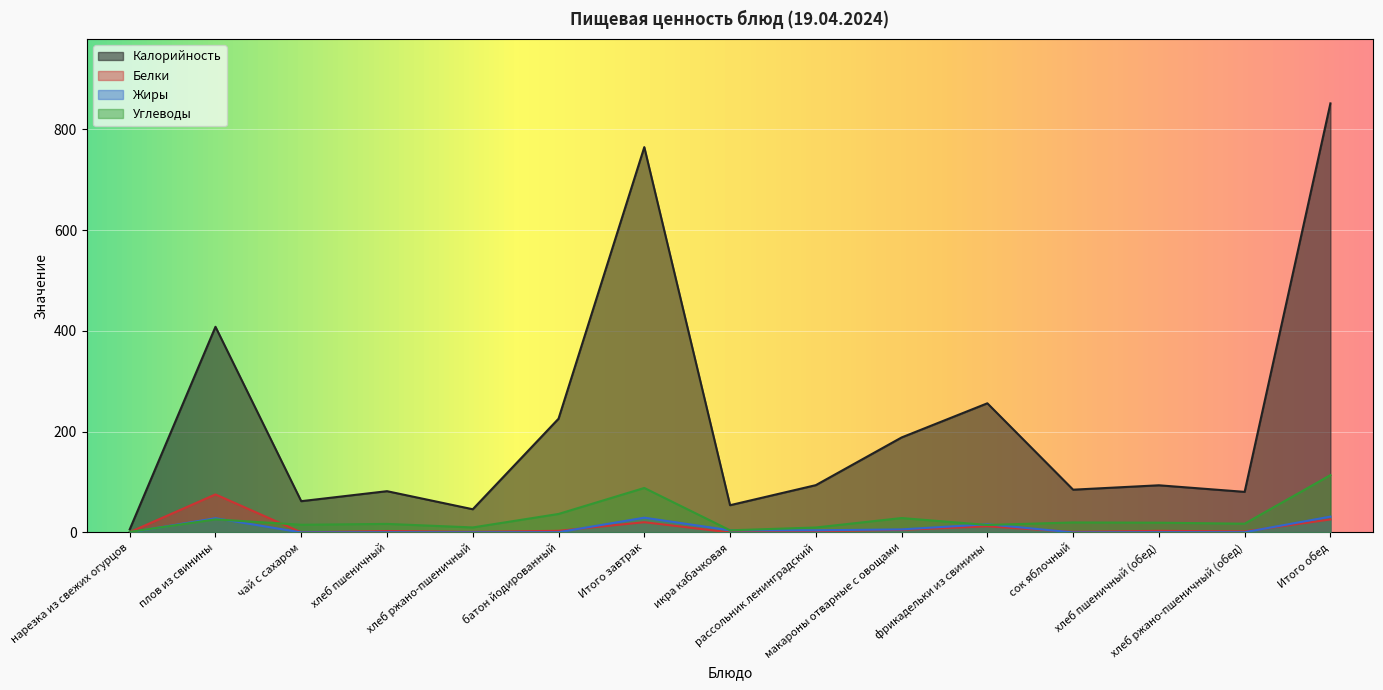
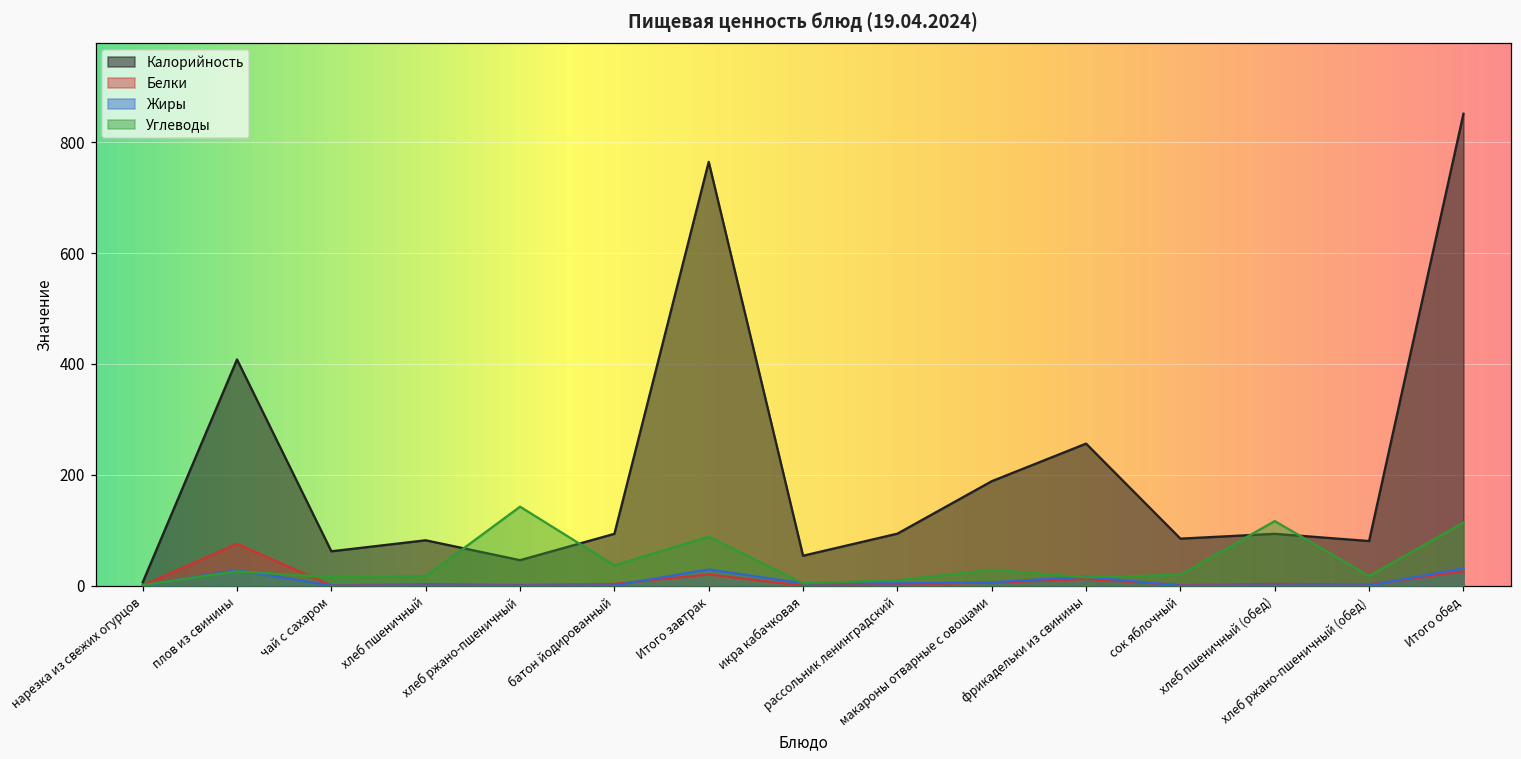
  {
    "Калорийность": {
      "плов из свинины": 410,
      "чай с сахаром": 60,
      "хлеб пшеничный": 80,
      "хлеб ржано-пшеничный": 50,
-     "батон йодированный": 230,
+     "батон йодированный": 90,
      "Итого завтрак": 760,
      "икра кабачковая": 50,
      "рассольник ленинградский": 90,
      "макароны отварные с овощами": 190,
      "фрикадельки из свинины": 260,
      "сок яблочный": 80,
      "хлеб пшеничный (обед)": 90,
      "хлеб ржано-пшеничный (обед)": 80,
      "Итого обед": 850
    },
    "Белки": {
      "плов из свинины": 80,
      "Итого завтрак": 20,
      "Итого обед": 30
    },
    "Жиры": {
      "Итого завтрак": 30,
      "Итого обед": 30
    },
    "Углеводы": {
      "чай с сахаром": 20,
      "хлеб пшеничный": 20,
-     "хлеб ржано-пшеничный": 10,
+     "хлеб ржано-пшеничный": 140,
      "батон йодированный": 40,
      "Итого завтрак": 90,
      "рассольник ленинградский": 10,
      "макароны отварные с овощами": 30,
      "сок яблочный": 20,
-     "хлеб пшеничный (обед)": 20,
+     "хлеб пшеничный (обед)": 120,
      "хлеб ржано-пшеничный (обед)": 20,
      "Итого обед": 110
    }
  }
